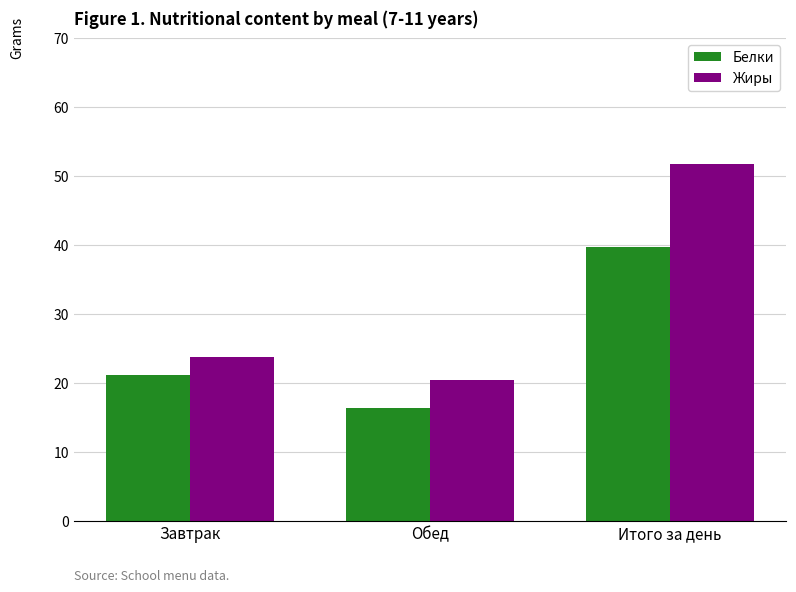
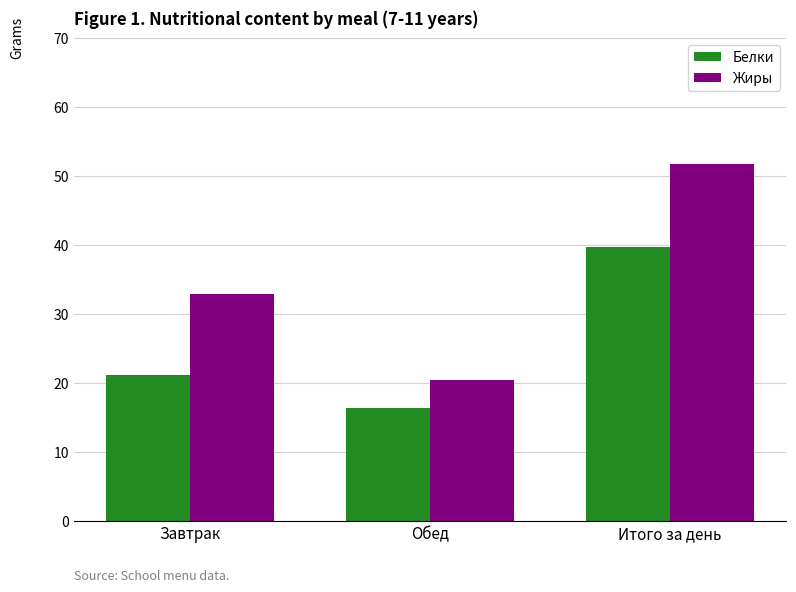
  {
    "Белки": {
      "Завтрак": 21,
      "Обед": 16,
      "Итого за день": 40
    },
    "Жиры": {
-     "Завтрак": 24,
+     "Завтрак": 33,
      "Обед": 20,
      "Итого за день": 52
    }
  }
